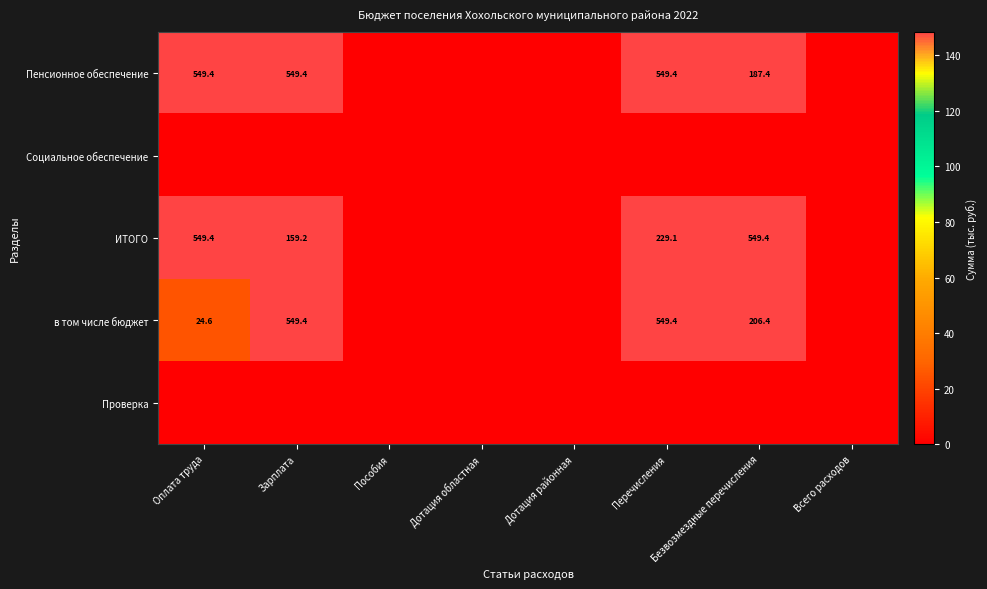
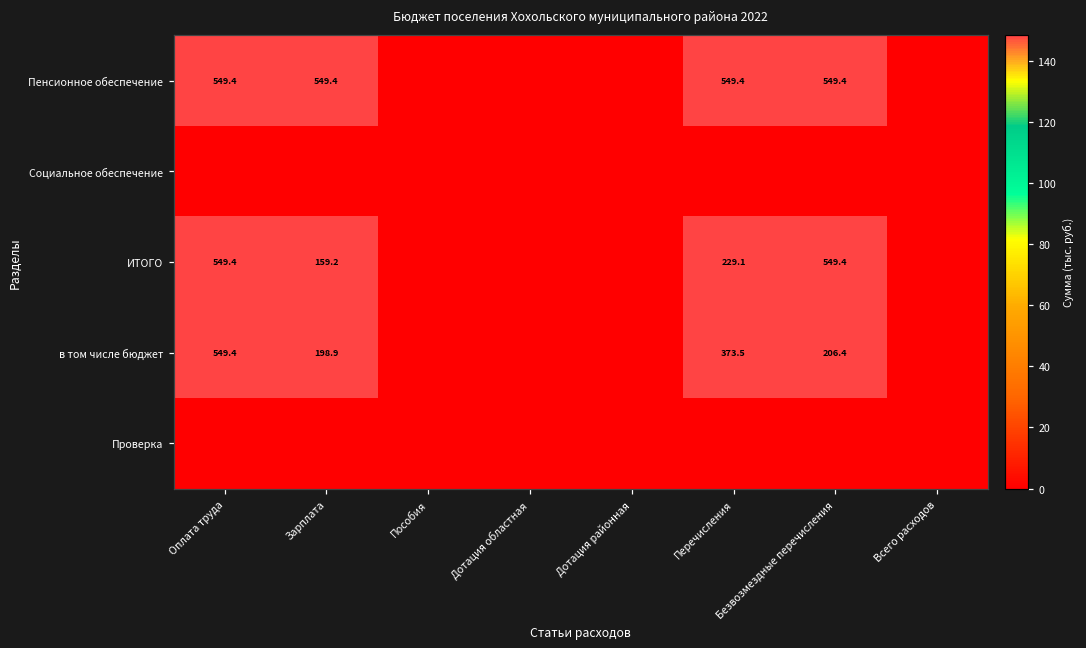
  {
    "Пенсионное обеспечение": {
      "Оплата труда": 549.4,
      "Зарплата": 549.4,
      "Перечисления": 549.4,
-     "Безвозмездные перечисления": 187.4
+     "Безвозмездные перечисления": 549.4
    },
    "ИТОГО": {
      "Оплата труда": 549.4,
      "Зарплата": 159.2,
      "Перечисления": 229.1,
      "Безвозмездные перечисления": 549.4
    },
    "в том числе бюджет": {
-     "Оплата труда": 24.6,
-     "Зарплата": 549.4,
-     "Перечисления": 549.4,
+     "Оплата труда": 549.4,
+     "Зарплата": 198.9,
+     "Перечисления": 373.5,
      "Безвозмездные перечисления": 206.4
    }
  }
